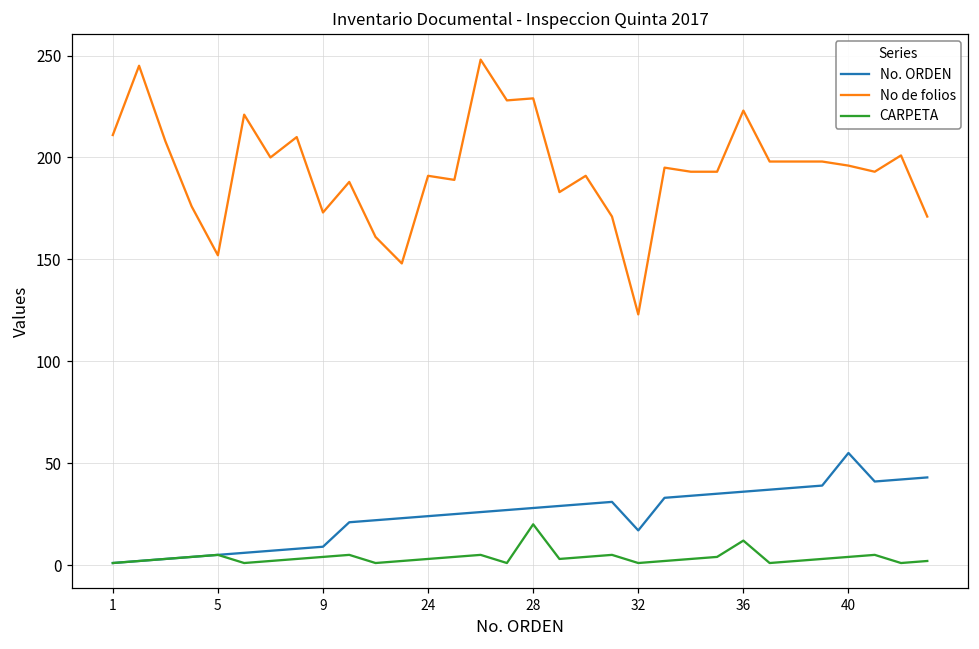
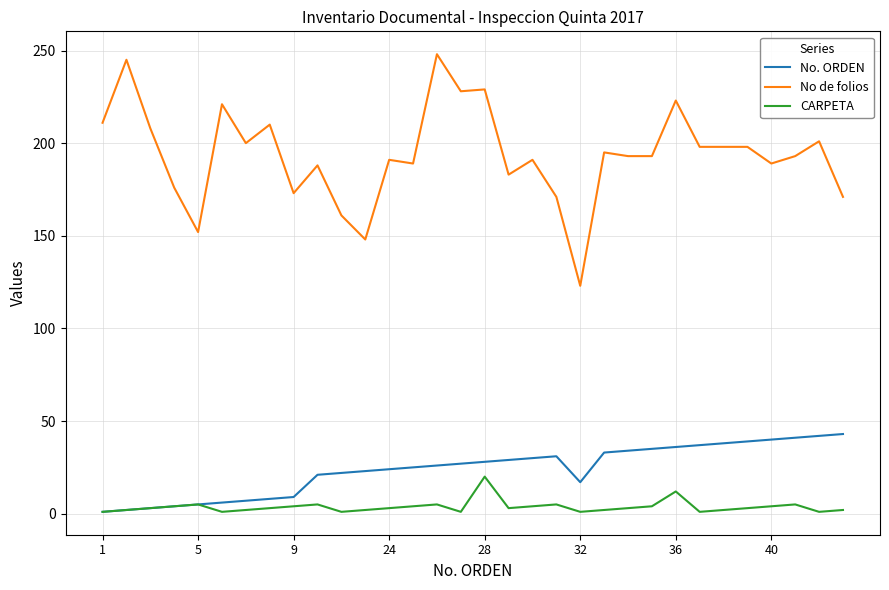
  {
    "No. ORDEN": {
      "9": 9,
      "24": 24,
      "28": 28,
      "32": 17,
      "36": 36,
-     "40": 55
+     "40": 40
    },
    "No de folios": {
      "1": 211,
      "5": 152,
      "9": 173,
      "24": 191,
      "28": 229,
      "32": 123,
      "36": 223,
-     "40": 196
+     "40": 189
    },
    "CARPETA": {
      "9": 4,
      "24": 3,
      "28": 20,
      "32": 1,
      "36": 12,
      "40": 4
    }
  }
